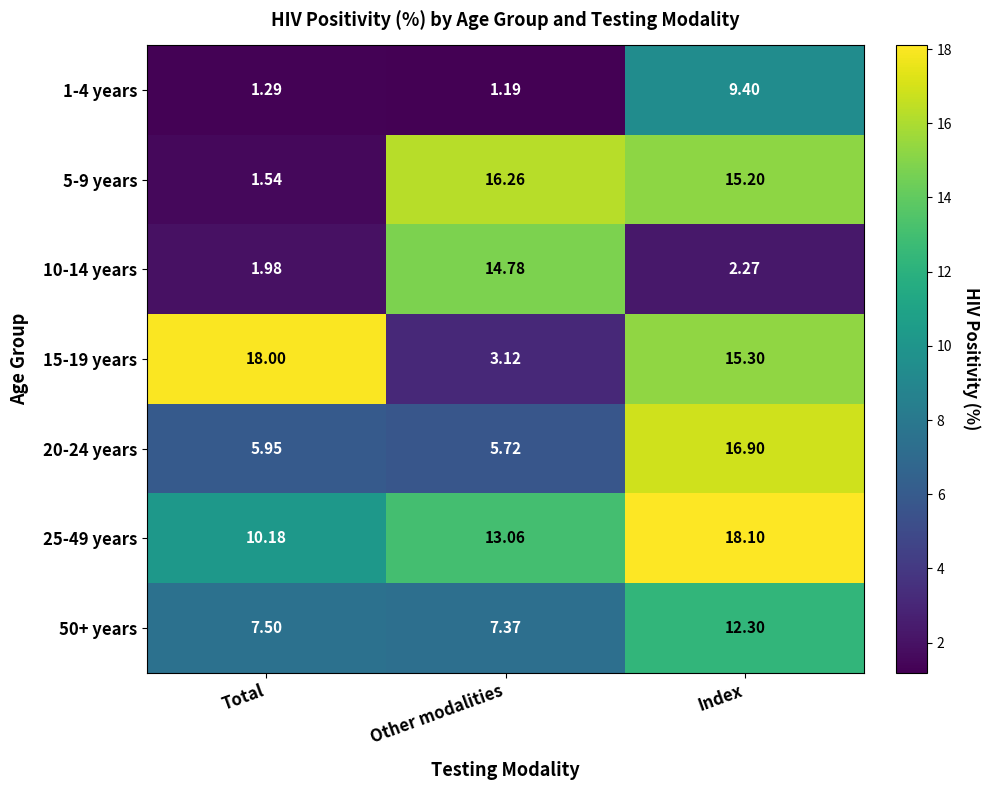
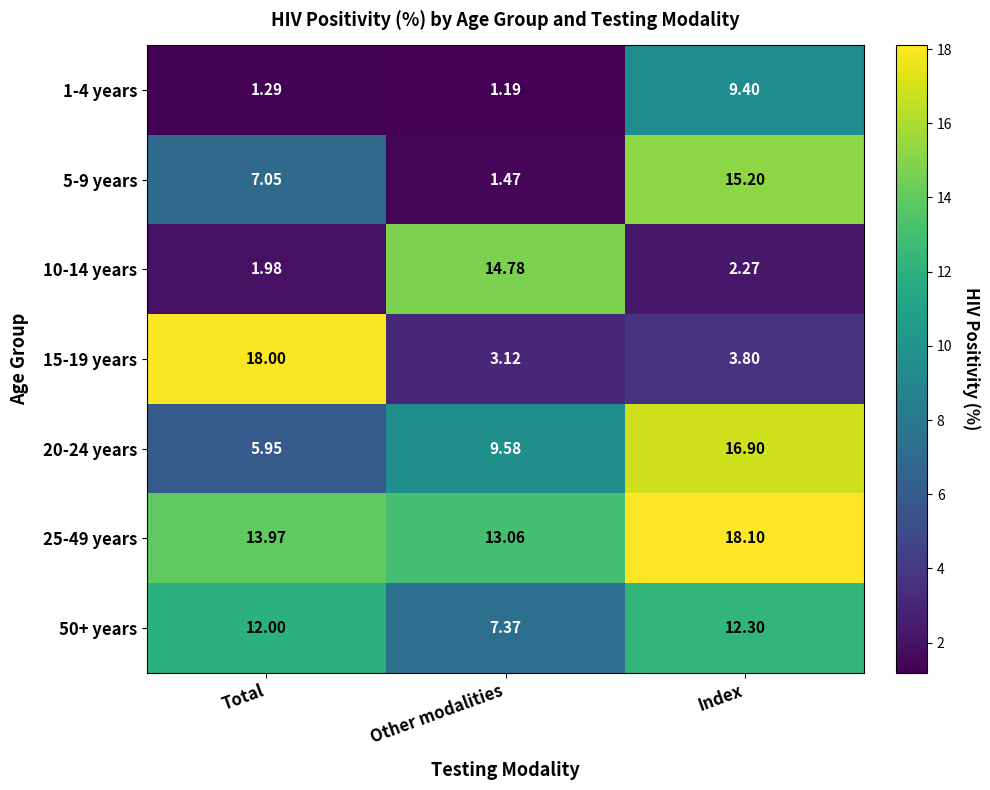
  {
    "1-4 years": {
      "Total": 1.29,
      "Other modalities": 1.19,
      "Index": 9.40
    },
    "5-9 years": {
-     "Total": 1.54,
-     "Other modalities": 16.26,
+     "Total": 7.05,
+     "Other modalities": 1.47,
      "Index": 15.20
    },
    "10-14 years": {
      "Total": 1.98,
      "Other modalities": 14.78,
      "Index": 2.27
    },
    "15-19 years": {
      "Total": 18.00,
      "Other modalities": 3.12,
-     "Index": 15.30
+     "Index": 3.80
    },
    "20-24 years": {
      "Total": 5.95,
-     "Other modalities": 5.72,
+     "Other modalities": 9.58,
      "Index": 16.90
    },
    "25-49 years": {
-     "Total": 10.18,
+     "Total": 13.97,
      "Other modalities": 13.06,
      "Index": 18.10
    },
    "50+ years": {
-     "Total": 7.50,
+     "Total": 12.00,
      "Other modalities": 7.37,
      "Index": 12.30
    }
  }
